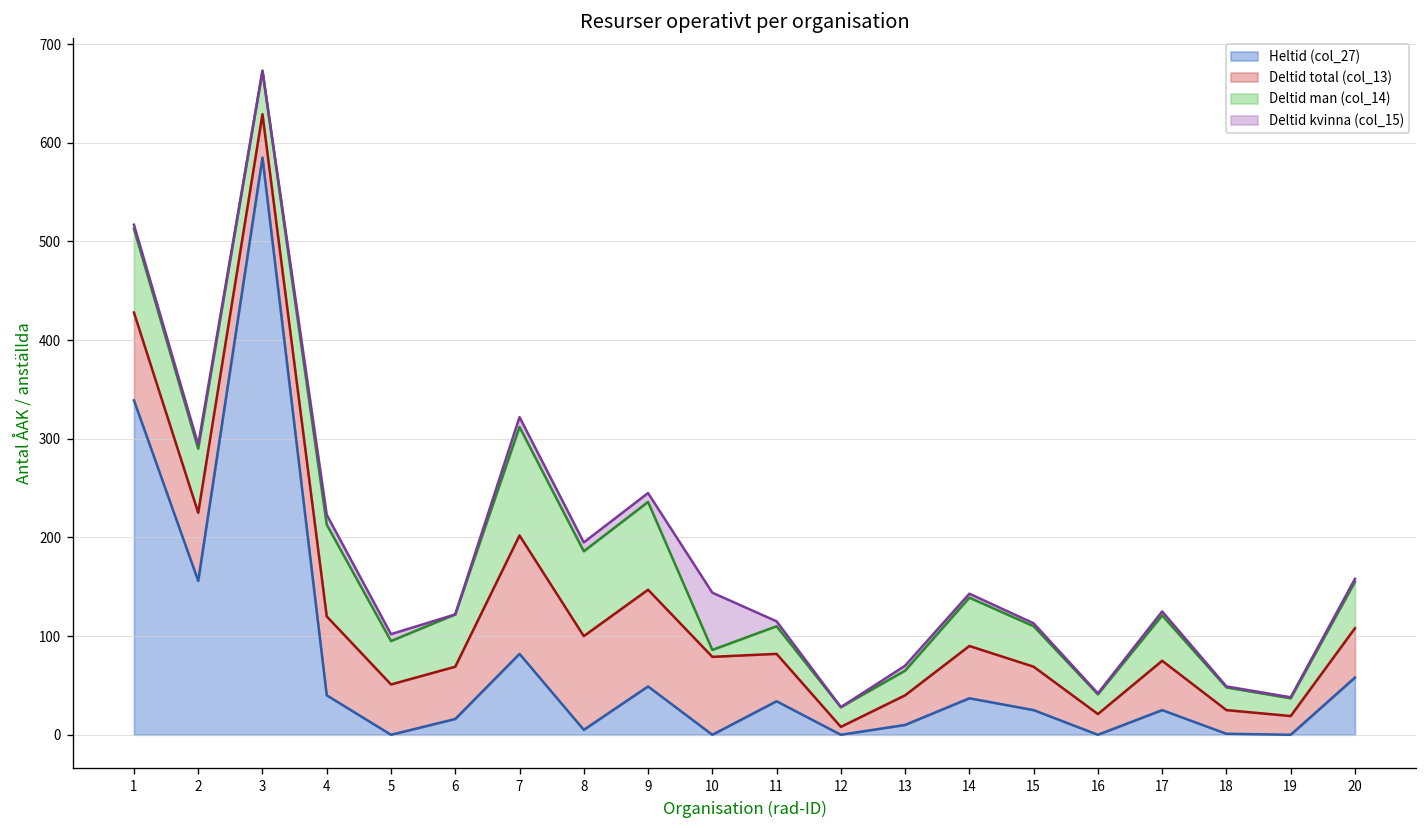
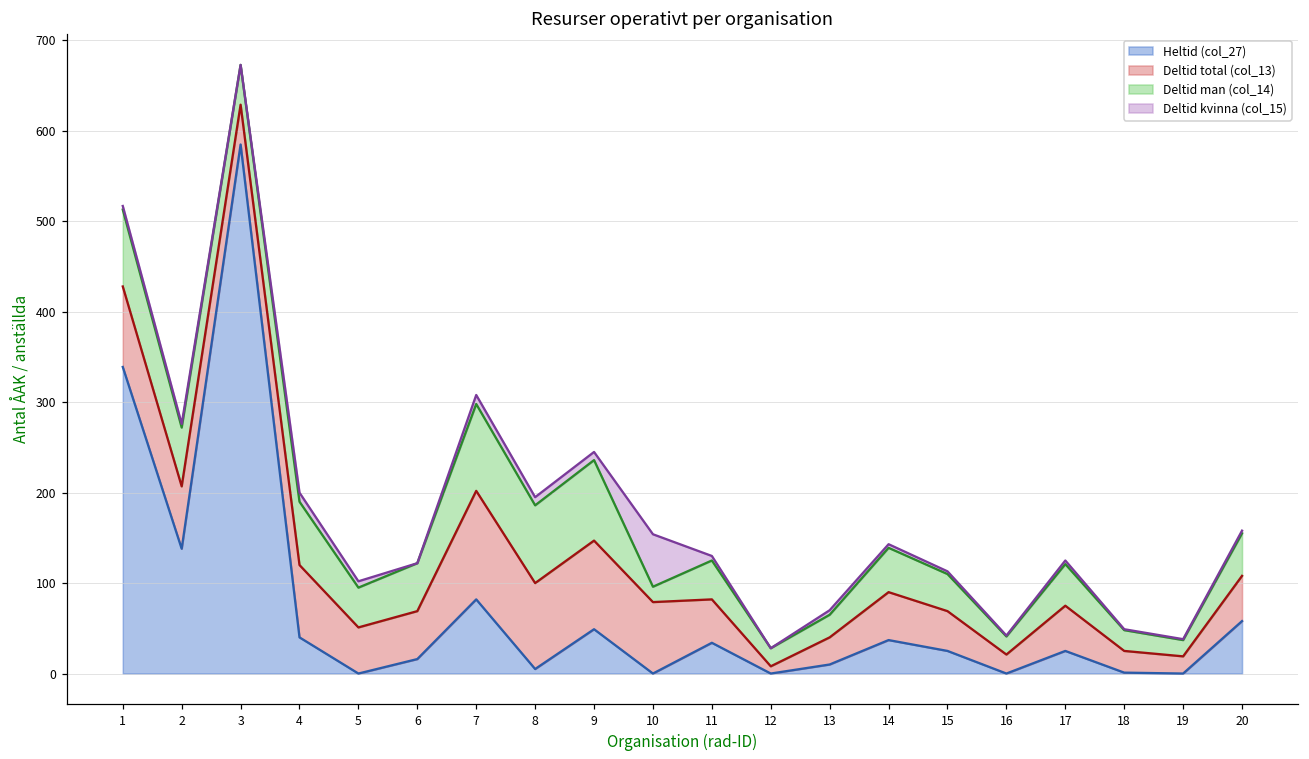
  {
    "Heltid (col_27)": {
      "1": 340,
-     "2": 160,
+     "2": 140,
      "3": 590,
      "4": 40,
      "5": 0,
      "6": 20,
      "7": 80,
      "8": 10,
      "9": 50,
      "10": 0,
      "11": 30,
      "12": 0,
      "13": 10,
      "14": 40,
      "15": 30,
      "16": 0,
      "17": 30,
      "18": 0,
      "19": 0,
      "20": 60
    },
    "Deltid total (col_13)": {
      "1": 90,
      "2": 70,
      "3": 40,
      "4": 80,
      "5": 50,
      "6": 50,
      "7": 120,
      "8": 100,
      "9": 100,
      "10": 80,
      "11": 50,
      "12": 10,
      "13": 30,
      "14": 50,
      "15": 40,
      "16": 20,
      "17": 50,
      "18": 20,
      "19": 20,
      "20": 50
    },
    "Deltid man (col_14)": {
      "1": 90,
      "2": 70,
-     "4": 90,
+     "4": 70,
      "5": 40,
-     "7": 110,
+     "7": 100,
      "8": 90,
      "9": 90,
-     "10": 10,
-     "11": 30,
+     "10": 20,
+     "11": 40,
      "13": 30,
      "14": 50,
      "17": 50
    },
    "Deltid kvinna (col_15)": {
      "1": 0,
      "2": 0,
      "4": 10,
      "5": 10,
      "7": 10,
      "8": 10,
      "9": 10,
      "10": 60,
      "11": 10,
      "13": 10,
      "14": 0,
      "17": 0
    }
  }
